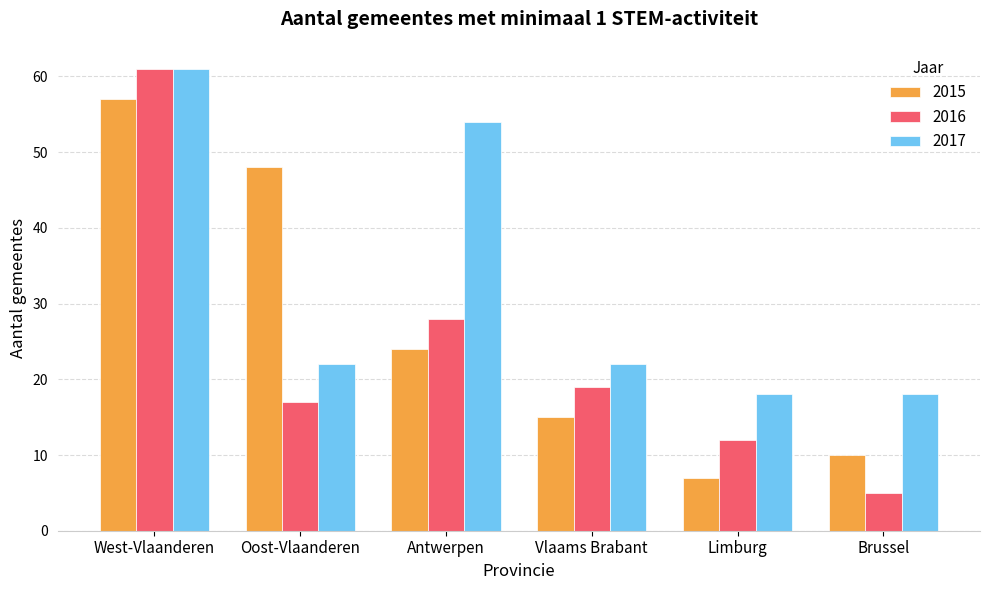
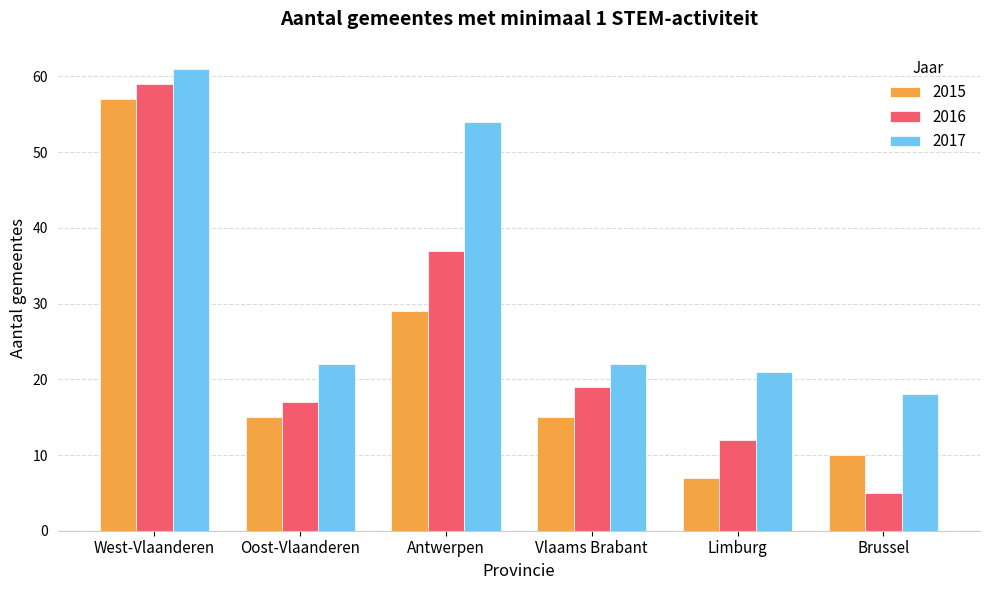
  {
    "2015": {
      "West-Vlaanderen": 57,
-     "Oost-Vlaanderen": 48,
-     "Antwerpen": 24,
+     "Oost-Vlaanderen": 15,
+     "Antwerpen": 29,
      "Vlaams Brabant": 15,
      "Limburg": 7,
      "Brussel": 10
    },
    "2016": {
-     "West-Vlaanderen": 61,
+     "West-Vlaanderen": 59,
      "Oost-Vlaanderen": 17,
-     "Antwerpen": 28,
+     "Antwerpen": 37,
      "Vlaams Brabant": 19,
      "Limburg": 12,
      "Brussel": 5
    },
    "2017": {
      "West-Vlaanderen": 61,
      "Oost-Vlaanderen": 22,
      "Antwerpen": 54,
      "Vlaams Brabant": 22,
-     "Limburg": 18,
+     "Limburg": 21,
      "Brussel": 18
    }
  }
